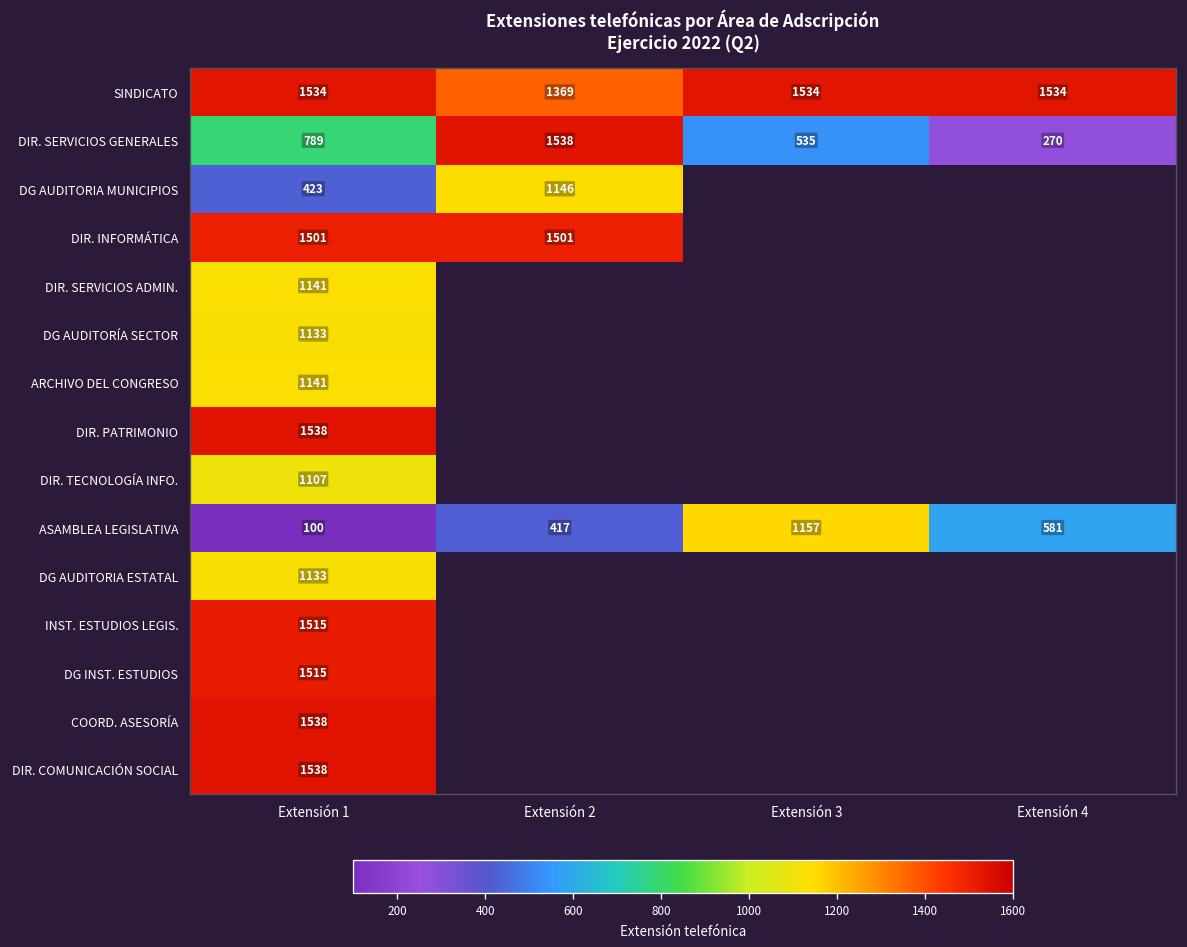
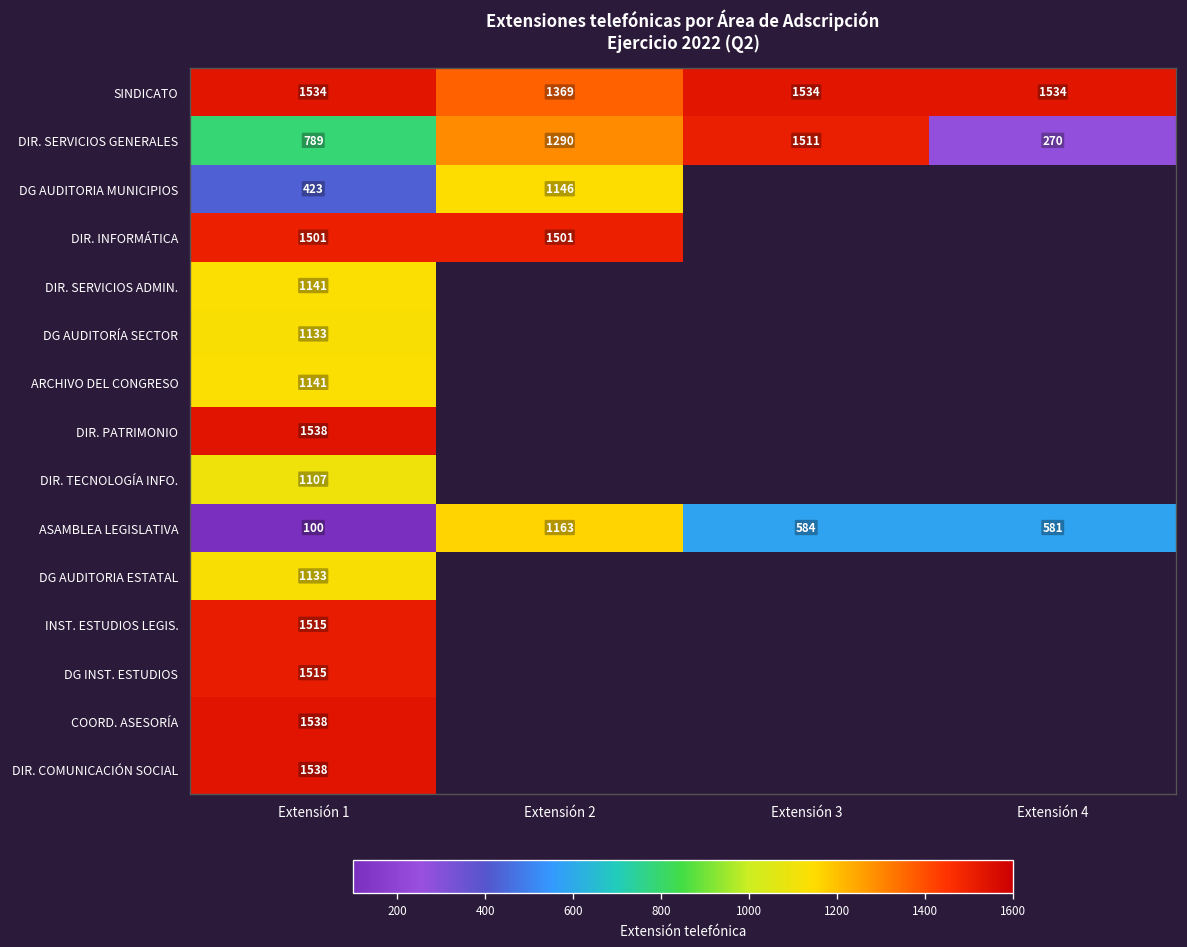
  {
    "DIR. SERVICIOS GENERALES": {
-     "Extensión 2": 1538,
-     "Extensión 3": 535
+     "Extensión 2": 1290,
+     "Extensión 3": 1511
    },
    "ASAMBLEA LEGISLATIVA": {
-     "Extensión 2": 417,
-     "Extensión 3": 1157
+     "Extensión 2": 1163,
+     "Extensión 3": 584
    }
  }
